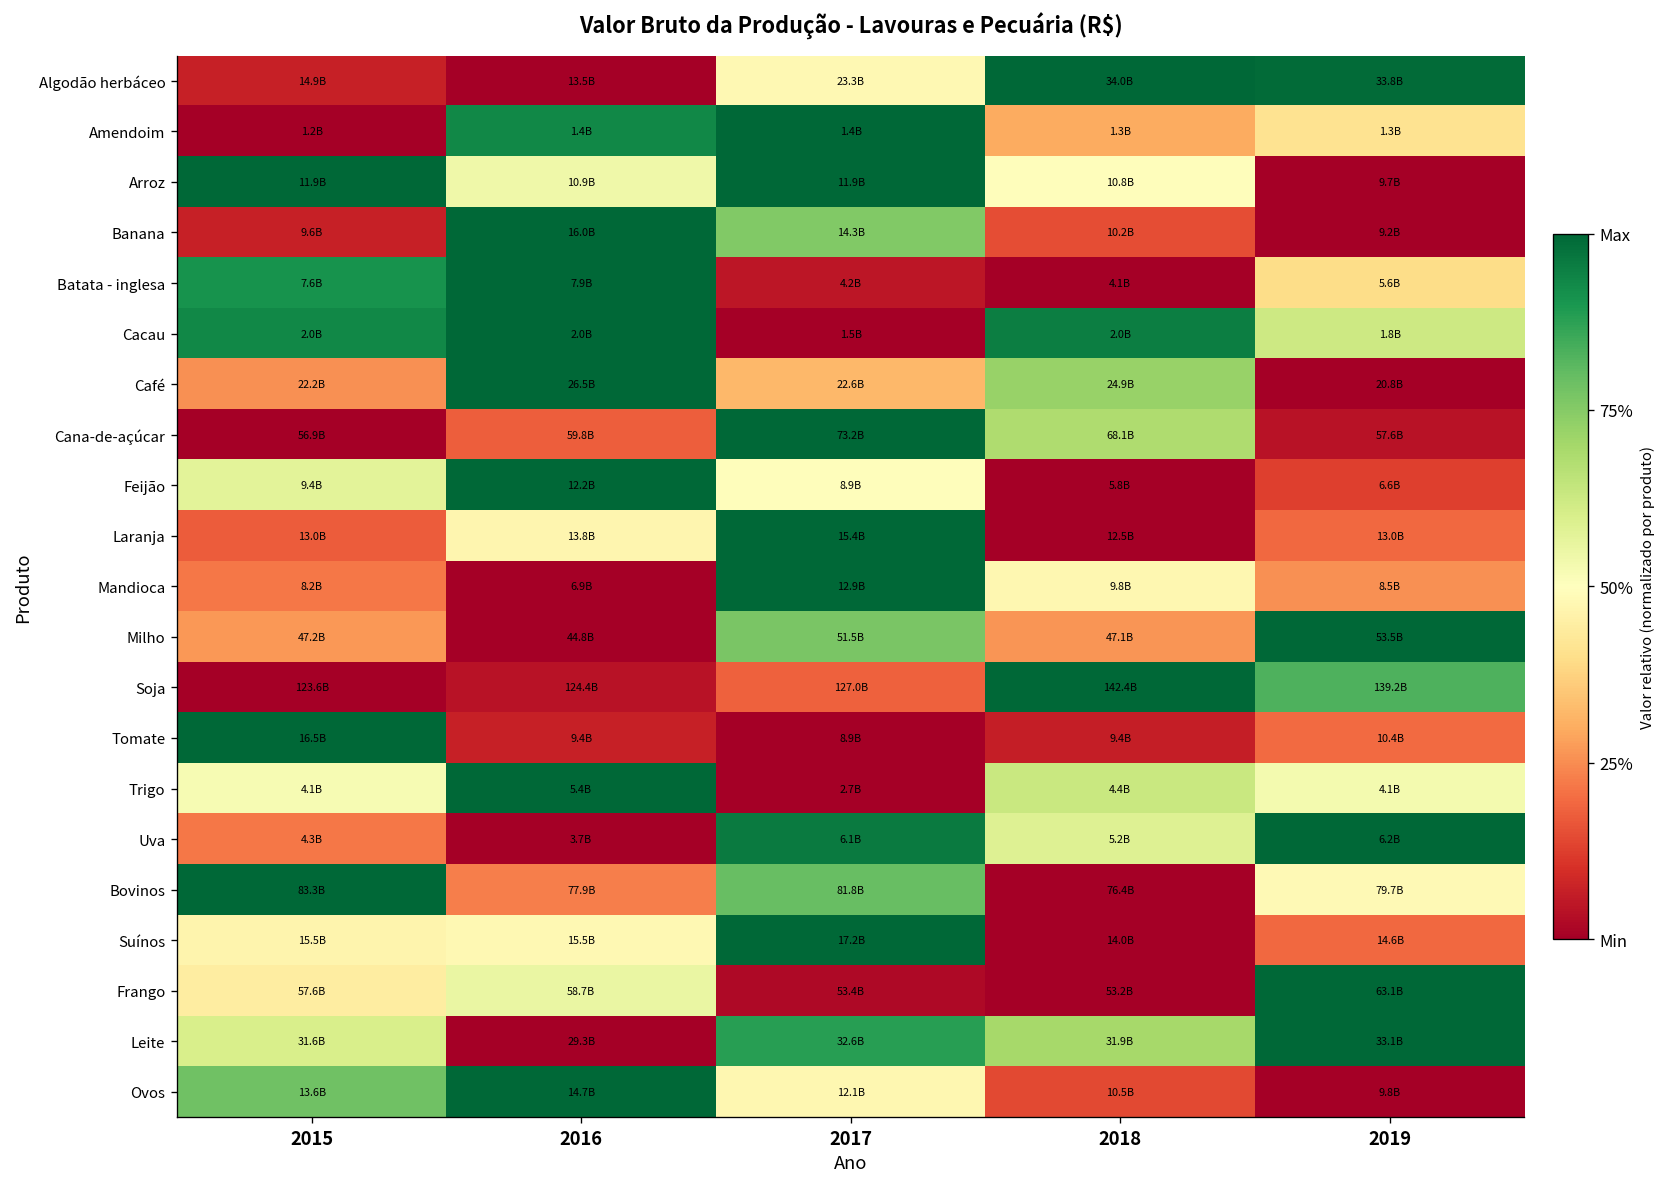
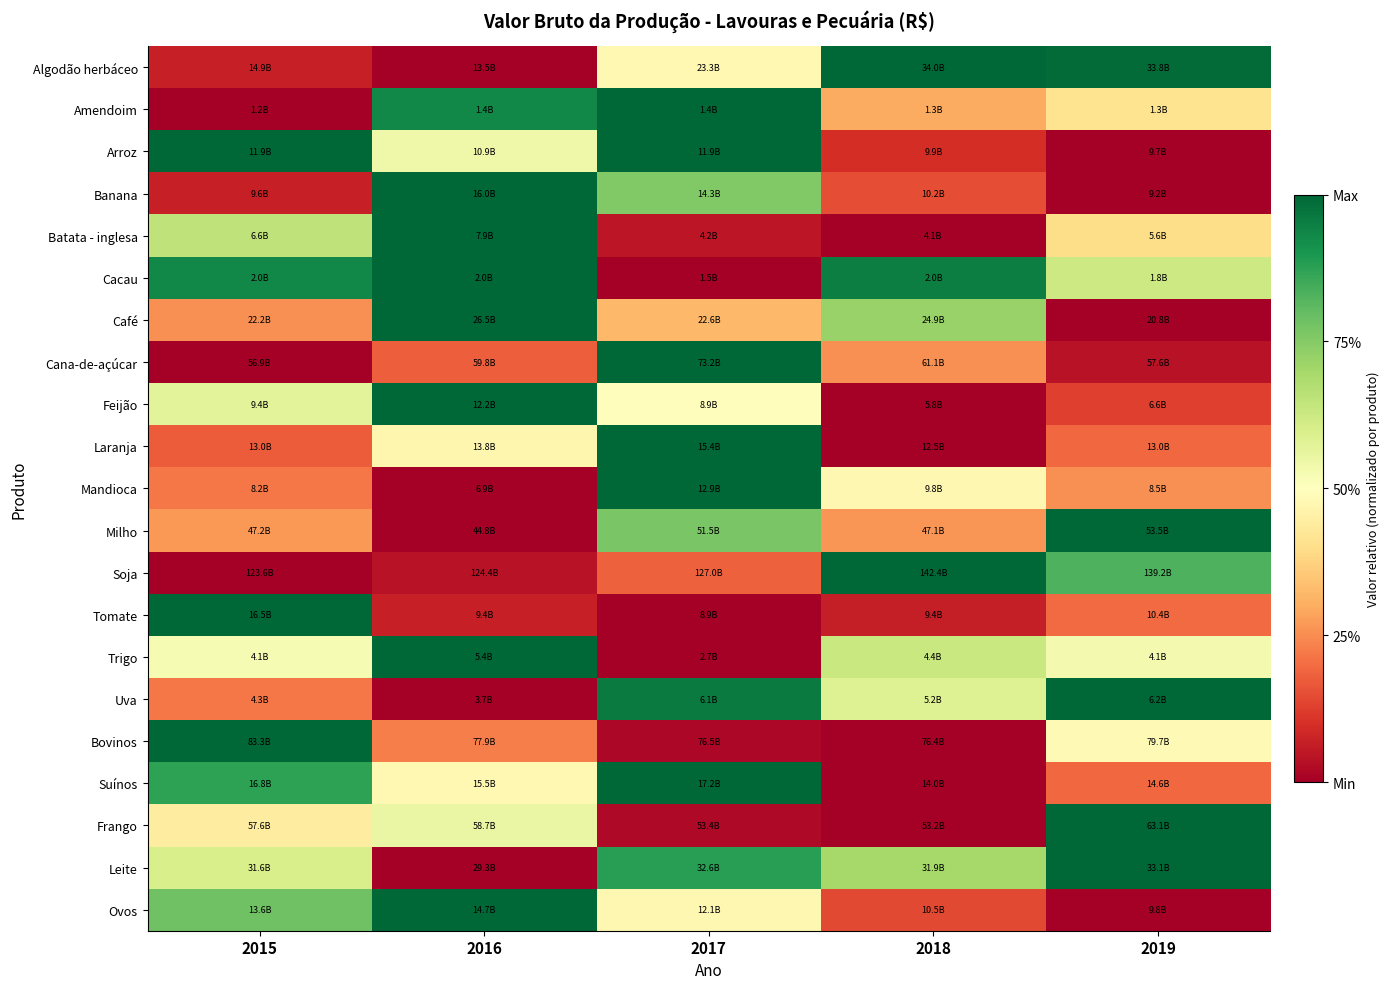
  {
    "Algodão herbáceo": {
      "2015": "14.9B",
      "2016": "13.5B",
      "2017": "23.3B",
      "2018": "34.0B",
      "2019": "33.8B"
    },
    "Amendoim": {
      "2015": "1.2B",
      "2016": "1.4B",
      "2017": "1.4B",
      "2018": "1.3B",
      "2019": "1.3B"
    },
    "Arroz": {
      "2015": "11.9B",
      "2016": "10.9B",
      "2017": "11.9B",
-     "2018": "10.8B",
+     "2018": "9.9B",
      "2019": "9.7B"
    },
    "Banana": {
      "2015": "9.6B",
      "2016": "16.0B",
      "2017": "14.3B",
      "2018": "10.2B",
      "2019": "9.2B"
    },
    "Batata - inglesa": {
-     "2015": "7.6B",
+     "2015": "6.6B",
      "2016": "7.9B",
      "2017": "4.2B",
      "2018": "4.1B",
      "2019": "5.6B"
    },
    "Cacau": {
      "2015": "2.0B",
      "2016": "2.0B",
      "2017": "1.5B",
      "2018": "2.0B",
      "2019": "1.8B"
    },
    "Café": {
      "2015": "22.2B",
      "2016": "26.5B",
      "2017": "22.6B",
      "2018": "24.9B",
      "2019": "20.8B"
    },
    "Cana-de-açúcar": {
      "2015": "56.9B",
      "2016": "59.8B",
      "2017": "73.2B",
-     "2018": "68.1B",
+     "2018": "61.1B",
      "2019": "57.6B"
    },
    "Feijão": {
      "2015": "9.4B",
      "2016": "12.2B",
      "2017": "8.9B",
      "2018": "5.8B",
      "2019": "6.6B"
    },
    "Laranja": {
      "2015": "13.0B",
      "2016": "13.8B",
      "2017": "15.4B",
      "2018": "12.5B",
      "2019": "13.0B"
    },
    "Mandioca": {
      "2015": "8.2B",
      "2016": "6.9B",
      "2017": "12.9B",
      "2018": "9.8B",
      "2019": "8.5B"
    },
    "Milho": {
      "2015": "47.2B",
      "2016": "44.8B",
      "2017": "51.5B",
      "2018": "47.1B",
      "2019": "53.5B"
    },
    "Soja": {
      "2015": "123.6B",
      "2016": "124.4B",
      "2017": "127.0B",
      "2018": "142.4B",
      "2019": "139.2B"
    },
    "Tomate": {
      "2015": "16.5B",
      "2016": "9.4B",
      "2017": "8.9B",
      "2018": "9.4B",
      "2019": "10.4B"
    },
    "Trigo": {
      "2015": "4.1B",
      "2016": "5.4B",
      "2017": "2.7B",
      "2018": "4.4B",
      "2019": "4.1B"
    },
    "Uva": {
      "2015": "4.3B",
      "2016": "3.7B",
      "2017": "6.1B",
      "2018": "5.2B",
      "2019": "6.2B"
    },
    "Bovinos": {
      "2015": "83.3B",
      "2016": "77.9B",
-     "2017": "81.8B",
+     "2017": "76.5B",
      "2018": "76.4B",
      "2019": "79.7B"
    },
    "Suínos": {
-     "2015": "15.5B",
+     "2015": "16.8B",
      "2016": "15.5B",
      "2017": "17.2B",
      "2018": "14.0B",
      "2019": "14.6B"
    },
    "Frango": {
      "2015": "57.6B",
      "2016": "58.7B",
      "2017": "53.4B",
      "2018": "53.2B",
      "2019": "63.1B"
    },
    "Leite": {
      "2015": "31.6B",
      "2016": "29.3B",
      "2017": "32.6B",
      "2018": "31.9B",
      "2019": "33.1B"
    },
    "Ovos": {
      "2015": "13.6B",
      "2016": "14.7B",
      "2017": "12.1B",
      "2018": "10.5B",
      "2019": "9.8B"
    }
  }
